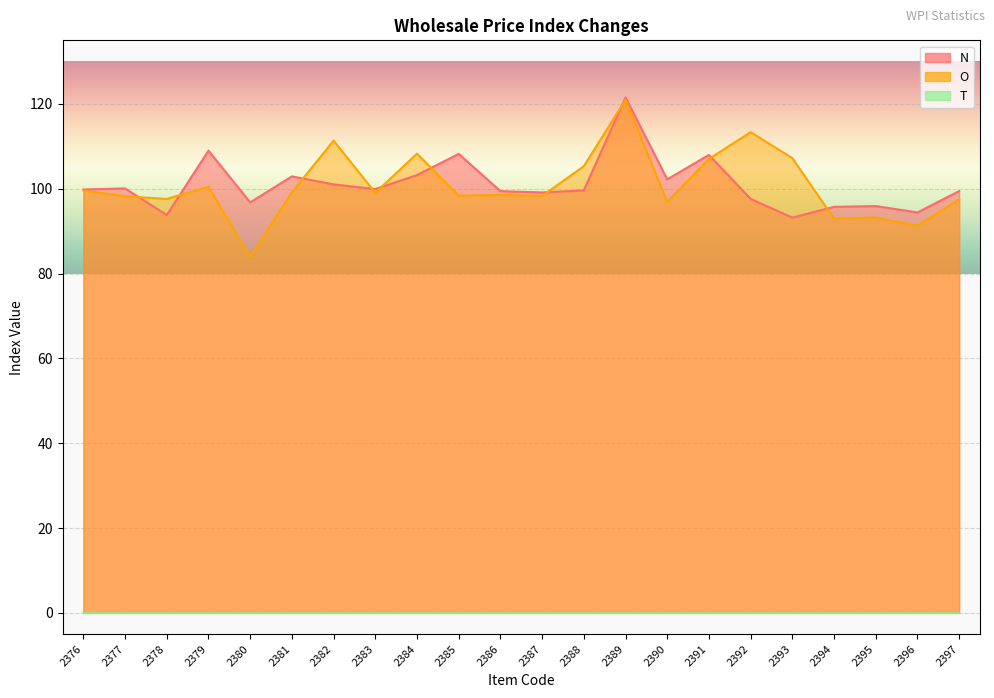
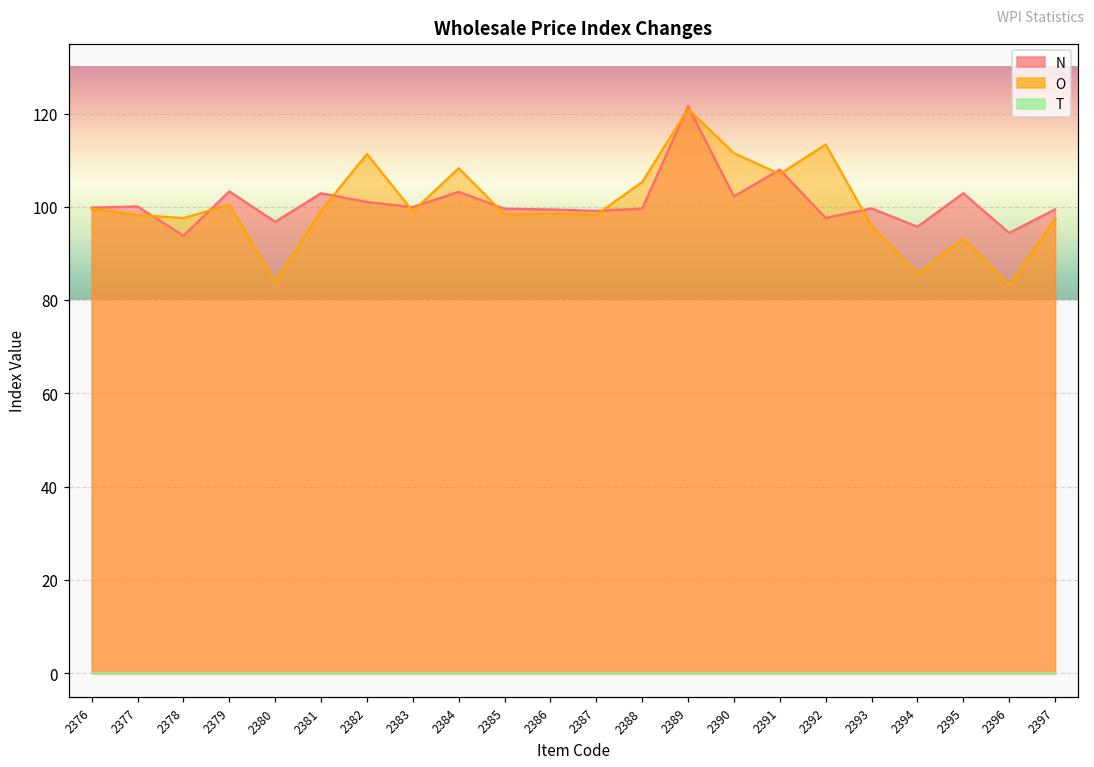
  {
    "N": {
      "2377": 100,
      "2378": 94,
-     "2379": 109,
+     "2379": 103,
      "2380": 97,
      "2381": 103,
      "2382": 101,
      "2383": 100,
      "2384": 103,
-     "2385": 108,
+     "2385": 100,
      "2386": 99,
      "2387": 99,
      "2388": 100,
      "2390": 102,
      "2391": 108,
      "2392": 98,
-     "2393": 93,
+     "2393": 100,
      "2394": 96,
-     "2395": 96,
+     "2395": 103,
      "2396": 94,
      "2397": 99
    },
    "O": {
      "2377": 98,
      "2378": 98,
      "2379": 100,
      "2380": 84,
      "2381": 99,
      "2382": 111,
      "2383": 99,
      "2384": 108,
      "2385": 98,
      "2386": 99,
      "2387": 98,
      "2388": 105,
-     "2390": 97,
+     "2390": 112,
      "2391": 107,
      "2392": 113,
-     "2393": 107,
-     "2394": 93,
+     "2393": 96,
+     "2394": 86,
      "2395": 93,
-     "2396": 91,
+     "2396": 83,
      "2397": 97
    },
    "T": {
      "2376": 0,
      "2377": 0,
      "2378": 0,
      "2379": 0,
      "2380": 0,
      "2381": 0,
      "2382": 0,
      "2383": 0,
      "2384": 0,
      "2385": 0,
      "2386": 0,
      "2387": 0,
      "2388": 0,
      "2389": 0,
      "2390": 0,
      "2391": 0,
      "2392": 0,
      "2393": 0,
      "2394": 0,
      "2395": 0,
      "2396": 0,
      "2397": 0
    }
  }
